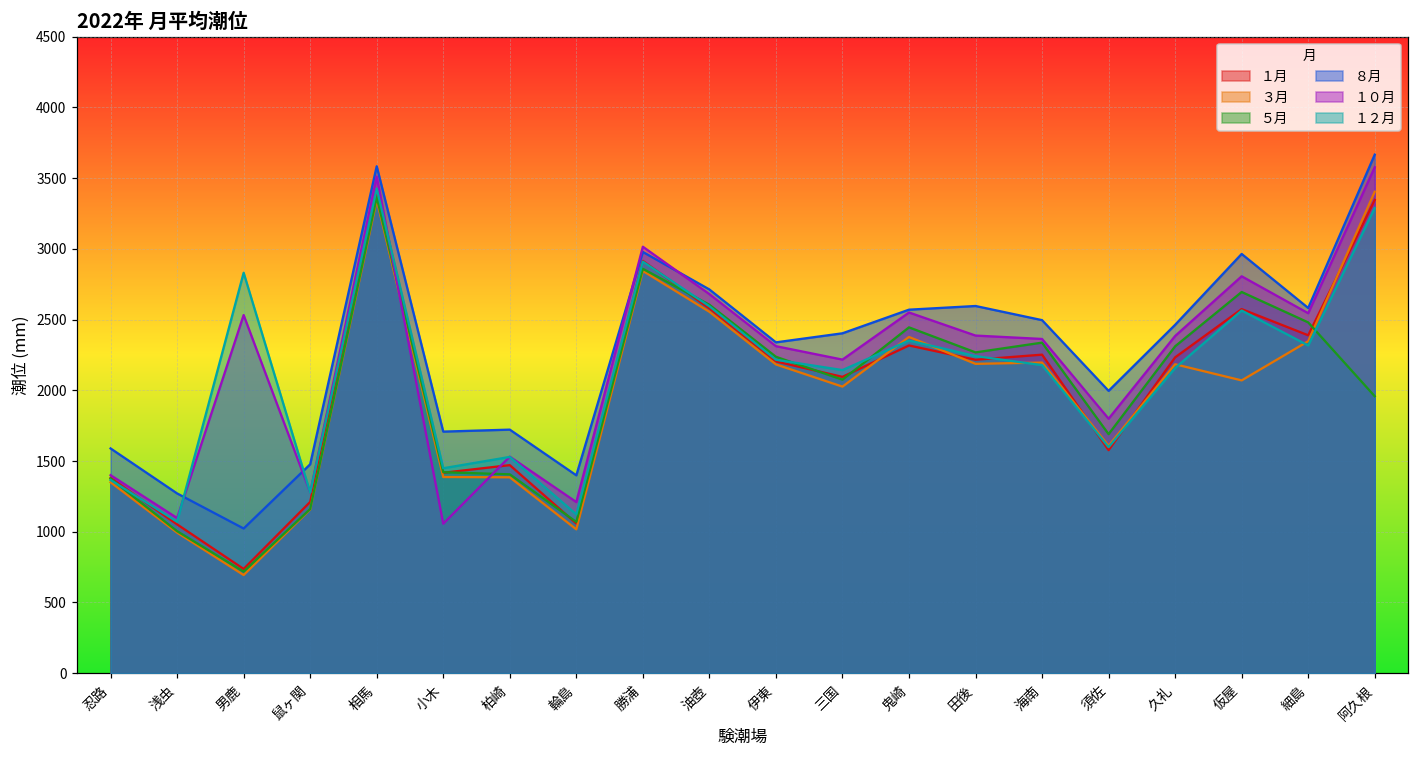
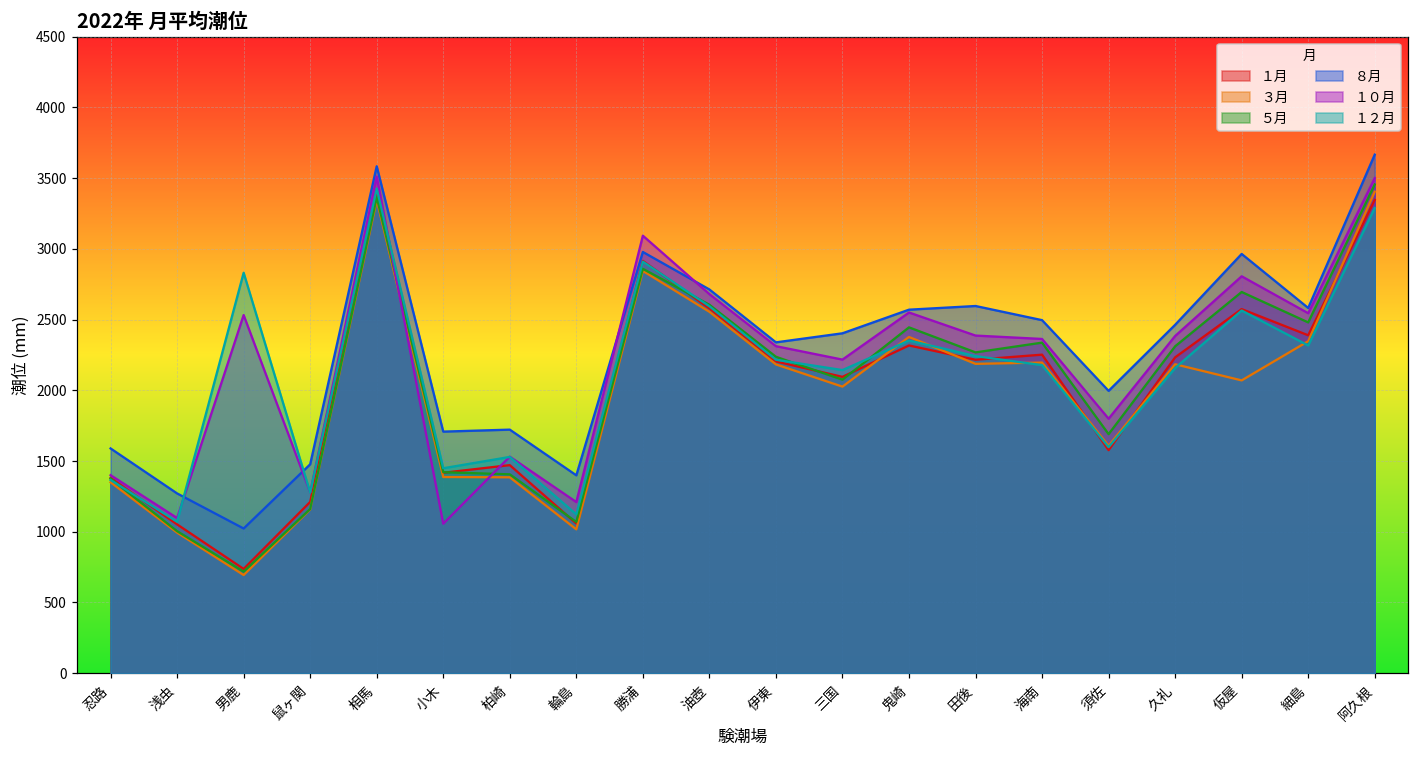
  {
    "１月": {
      "鼠ヶ関": 1210,
      "柏崎": 1470,
      "三国": 2100,
      "鬼崎": 2320,
      "田後": 2220,
      "海南": 2250,
      "須佐": 1580,
      "久礼": 2230,
      "細島": 2390,
      "阿久根": 3350
    },
    "３月": {
      "男鹿": 690,
      "小木": 1390,
      "柏崎": 1390,
      "輪島": 1020,
      "油壺": 2560,
      "伊東": 2180,
      "三国": 2030,
      "鬼崎": 2380,
      "田後": 2190,
      "久礼": 2180,
      "仮屋": 2070,
      "細島": 2350,
      "阿久根": 3400
    },
    "５月": {
      "柏崎": 1410,
      "伊東": 2240,
      "三国": 2080,
      "鬼崎": 2450,
      "田後": 2270,
      "海南": 2340,
      "須佐": 1690,
      "久礼": 2310,
      "仮屋": 2700,
      "細島": 2480,
-     "阿久根": 1960
+     "阿久根": 3460
    },
    "８月": {
      "忍路": 1590,
      "浅虫": 1270,
      "男鹿": 1020,
      "鼠ヶ関": 1480,
      "相馬": 3580,
      "小木": 1710,
      "柏崎": 1720,
      "輪島": 1400,
      "勝浦": 2980,
      "油壺": 2710,
      "伊東": 2340,
      "三国": 2400,
      "鬼崎": 2570,
      "田後": 2600,
      "海南": 2500,
      "須佐": 2000,
      "久礼": 2460,
      "仮屋": 2960,
      "細島": 2580,
      "阿久根": 3670
    },
    "１０月": {
      "浅虫": 1100,
      "男鹿": 2530,
      "相馬": 3510,
      "小木": 1060,
      "輪島": 1210,
-     "勝浦": 3020,
+     "勝浦": 3090,
      "油壺": 2680,
      "伊東": 2310,
      "三国": 2220,
      "鬼崎": 2550,
      "田後": 2390,
      "海南": 2360,
      "須佐": 1800,
      "久礼": 2380,
      "仮屋": 2810,
      "細島": 2550,
-     "阿久根": 3580
+     "阿久根": 3500
    },
    "１２月": {
      "男鹿": 2830,
      "小木": 1450,
      "輪島": 1120,
      "三国": 2140,
      "鬼崎": 2350,
      "田後": 2240,
      "久礼": 2160,
      "細島": 2320,
      "阿久根": 3290
    }
  }
